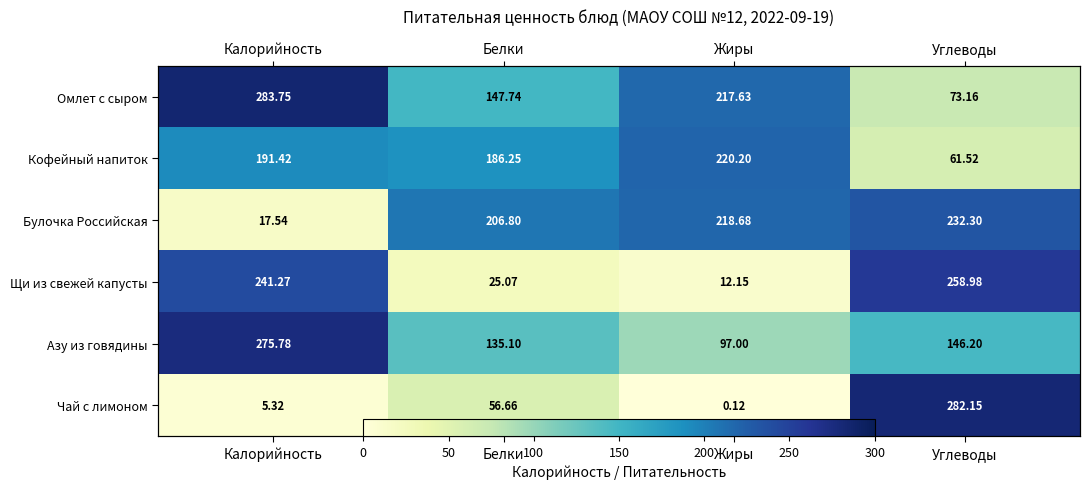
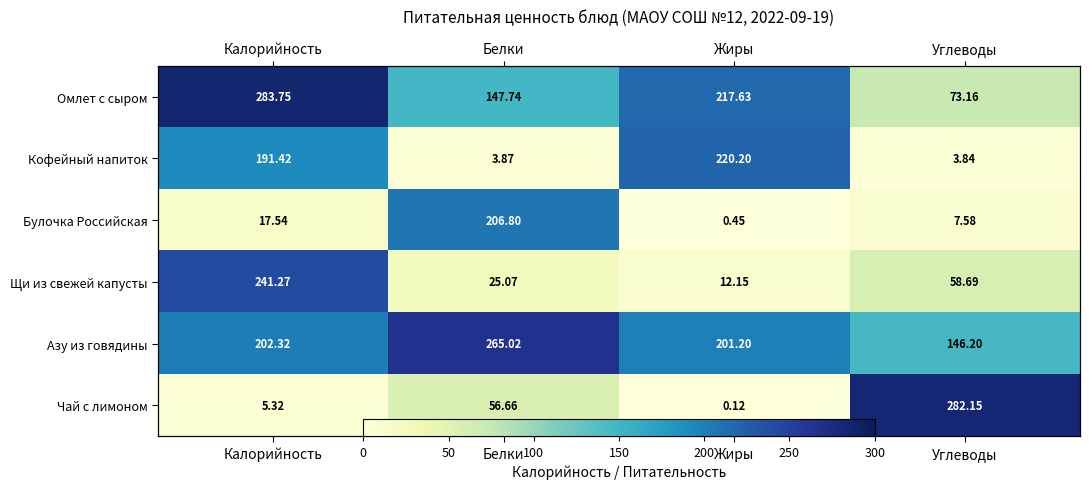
  {
    "Омлет с сыром": {
      "Калорийность": 283.75,
      "Белки": 147.74,
      "Жиры": 217.63,
      "Углеводы": 73.16
    },
    "Кофейный напиток": {
      "Калорийность": 191.42,
-     "Белки": 186.25,
+     "Белки": 3.87,
      "Жиры": 220.20,
-     "Углеводы": 61.52
+     "Углеводы": 3.84
    },
    "Булочка Российская": {
      "Калорийность": 17.54,
      "Белки": 206.80,
-     "Жиры": 218.68,
-     "Углеводы": 232.30
+     "Жиры": 0.45,
+     "Углеводы": 7.58
    },
    "Щи из свежей капусты": {
      "Калорийность": 241.27,
      "Белки": 25.07,
      "Жиры": 12.15,
-     "Углеводы": 258.98
+     "Углеводы": 58.69
    },
    "Азу из говядины": {
-     "Калорийность": 275.78,
-     "Белки": 135.10,
-     "Жиры": 97.00,
+     "Калорийность": 202.32,
+     "Белки": 265.02,
+     "Жиры": 201.20,
      "Углеводы": 146.20
    },
    "Чай с лимоном": {
      "Калорийность": 5.32,
      "Белки": 56.66,
      "Жиры": 0.12,
      "Углеводы": 282.15
    }
  }
